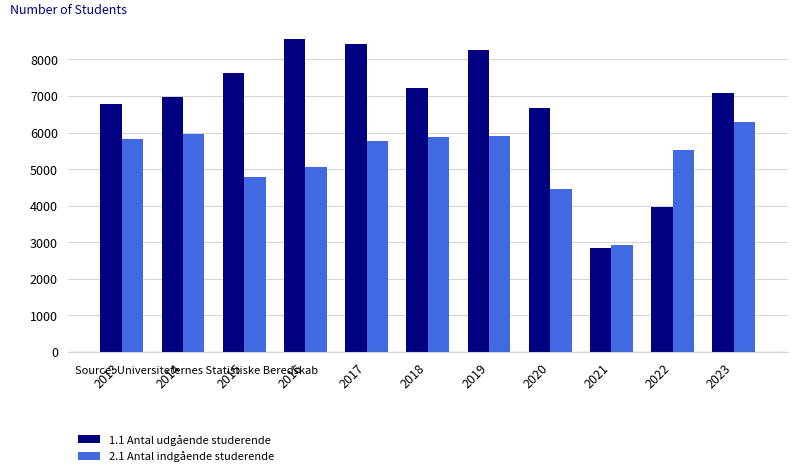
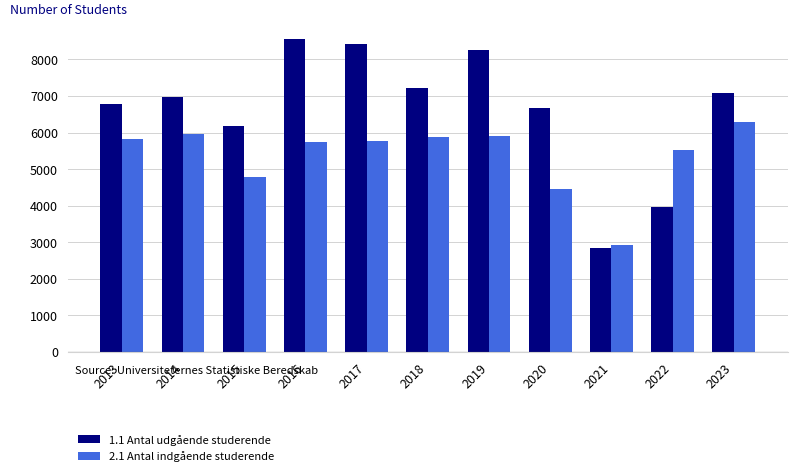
  {
    "1.1 Antal udgående studerende": {
      "2013": 6800,
      "2014": 7000,
-     "2015": 7600,
+     "2015": 6200,
      "2016": 8600,
      "2017": 8400,
      "2018": 7200,
      "2019": 8300,
      "2020": 6700,
      "2021": 2900,
      "2022": 4000,
      "2023": 7100
    },
    "2.1 Antal indgående studerende": {
      "2013": 5800,
      "2014": 6000,
      "2015": 4800,
-     "2016": 5100,
+     "2016": 5800,
      "2017": 5800,
      "2018": 5900,
      "2019": 5900,
      "2020": 4500,
      "2021": 2900,
      "2022": 5500,
      "2023": 6300
    }
  }
